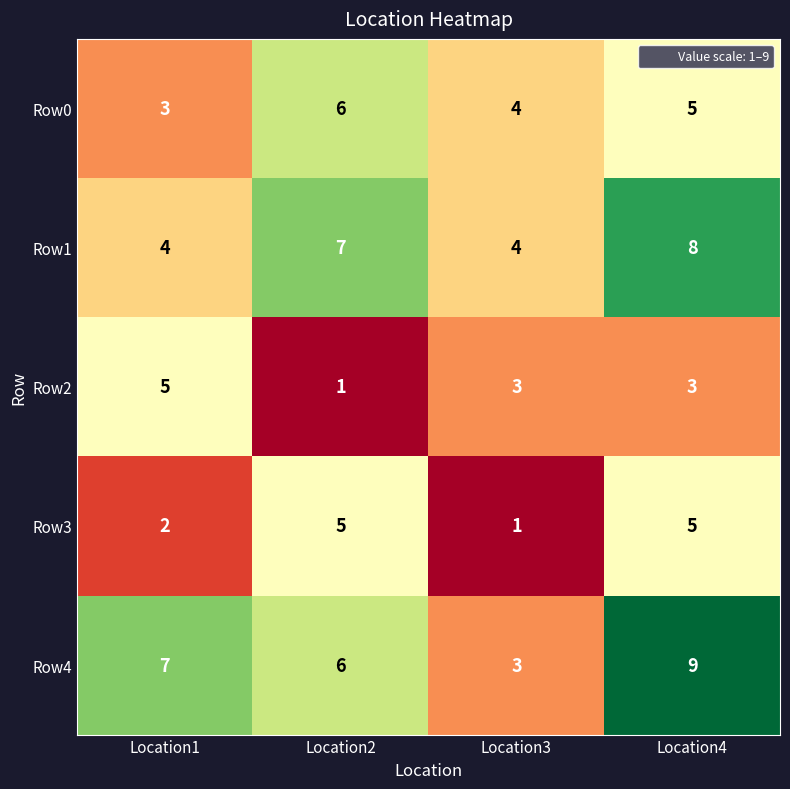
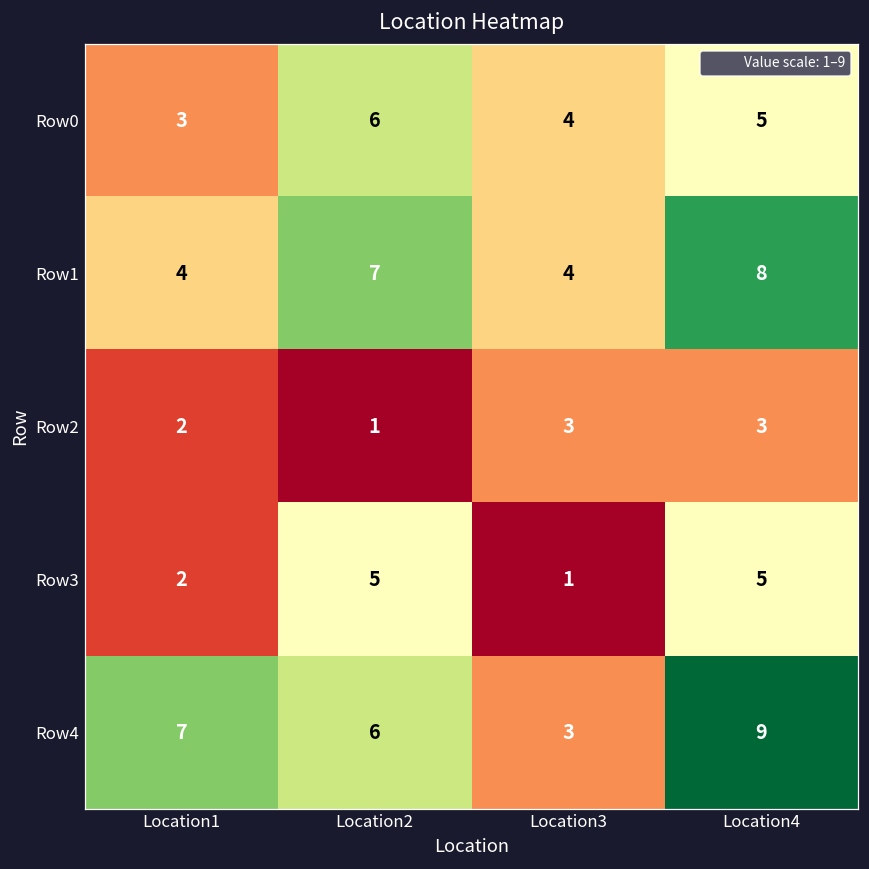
  {
    "Row0": {
      "Location1": 3,
      "Location2": 6,
      "Location3": 4,
      "Location4": 5
    },
    "Row1": {
      "Location1": 4,
      "Location2": 7,
      "Location3": 4,
      "Location4": 8
    },
    "Row2": {
-     "Location1": 5,
+     "Location1": 2,
      "Location2": 1,
      "Location3": 3,
      "Location4": 3
    },
    "Row3": {
      "Location1": 2,
      "Location2": 5,
      "Location3": 1,
      "Location4": 5
    },
    "Row4": {
      "Location1": 7,
      "Location2": 6,
      "Location3": 3,
      "Location4": 9
    }
  }
